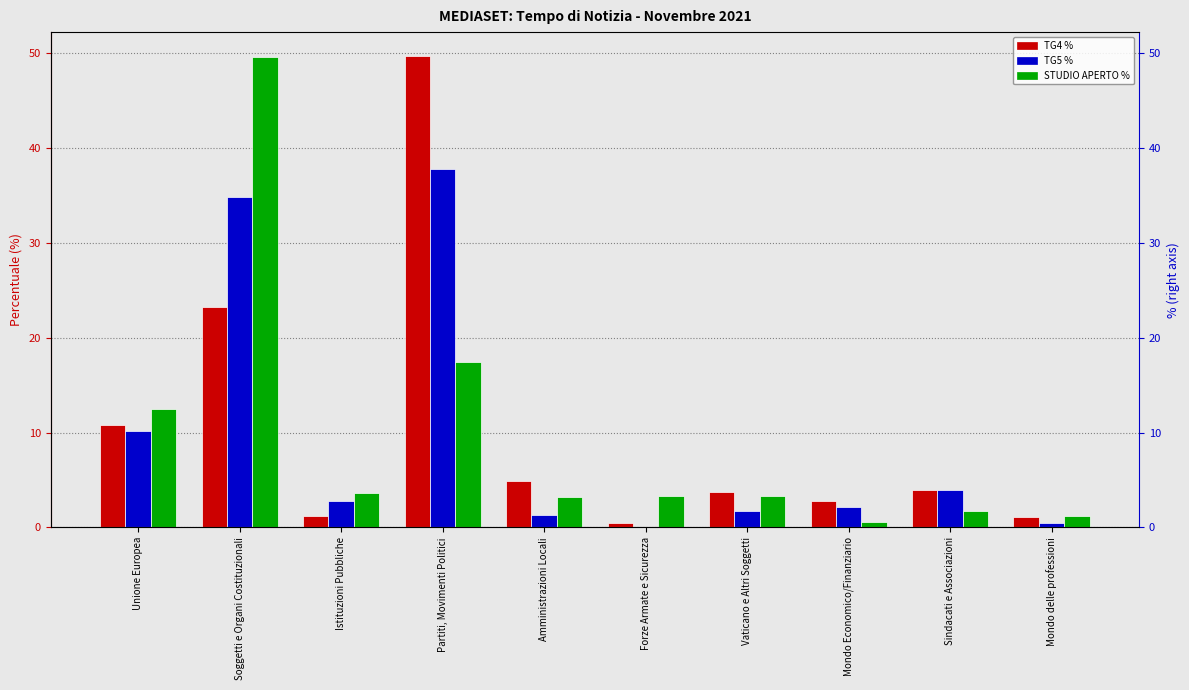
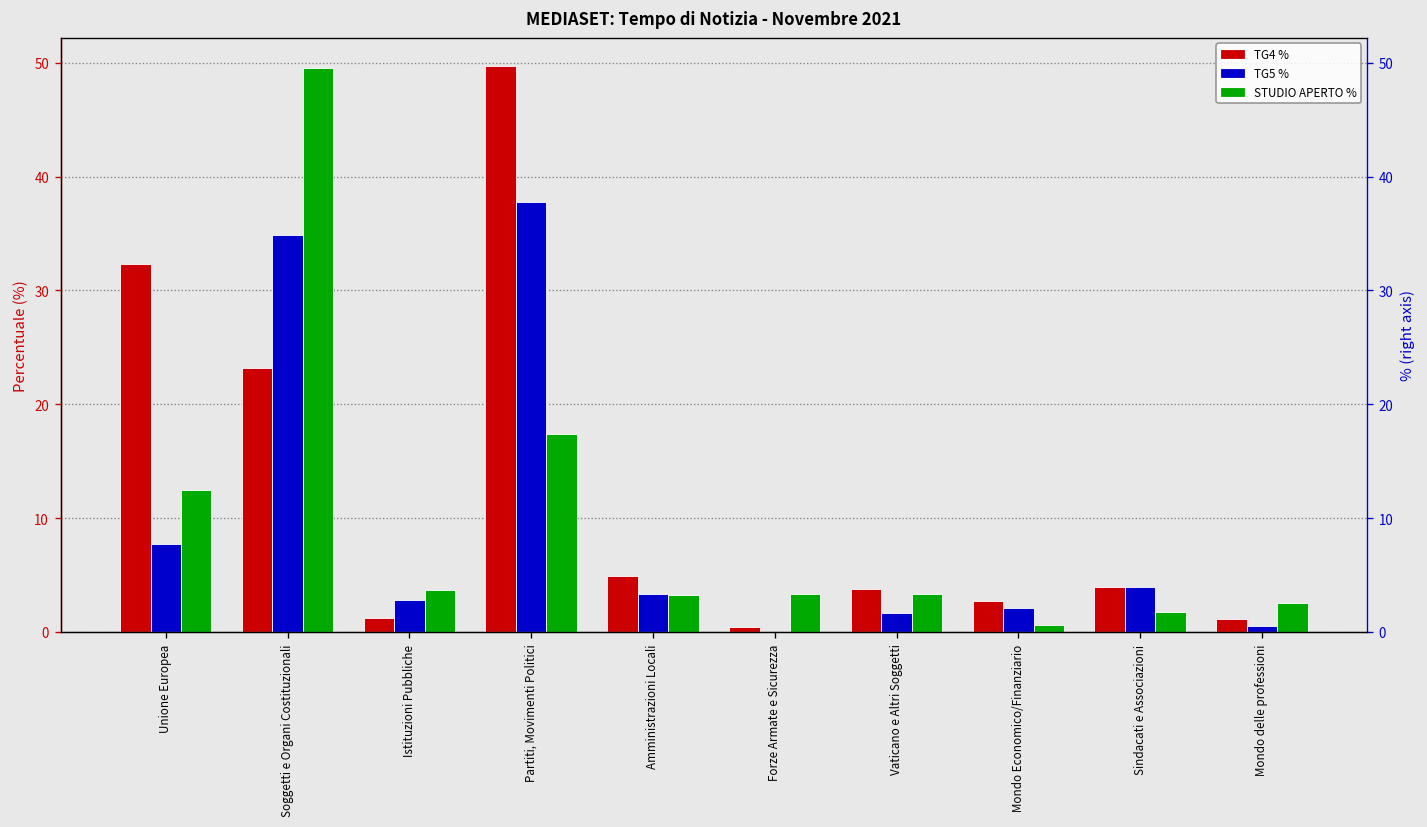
  {
    "TG4 %": {
-     "Unione Europea": 11,
+     "Unione Europea": 32,
      "Soggetti e Organi Costituzionali": 23,
      "Istituzioni Pubbliche": 1,
      "Partiti, Movimenti Politici": 50,
      "Amministrazioni Locali": 5,
      "Forze Armate e Sicurezza": 0,
      "Vaticano e Altri Soggetti": 4,
      "Mondo Economico/Finanziario": 3,
      "Sindacati e Associazioni": 4,
      "Mondo delle professioni": 1
    },
    "TG5 %": {
-     "Unione Europea": 10,
+     "Unione Europea": 8,
      "Soggetti e Organi Costituzionali": 35,
      "Istituzioni Pubbliche": 3,
      "Partiti, Movimenti Politici": 38,
-     "Amministrazioni Locali": 1,
+     "Amministrazioni Locali": 3,
      "Vaticano e Altri Soggetti": 2,
      "Mondo Economico/Finanziario": 2,
      "Sindacati e Associazioni": 4,
      "Mondo delle professioni": 0
    },
    "STUDIO APERTO %": {
      "Unione Europea": 12,
      "Soggetti e Organi Costituzionali": 50,
      "Istituzioni Pubbliche": 4,
      "Partiti, Movimenti Politici": 17,
      "Amministrazioni Locali": 3,
      "Forze Armate e Sicurezza": 3,
      "Vaticano e Altri Soggetti": 3,
      "Mondo Economico/Finanziario": 1,
      "Sindacati e Associazioni": 2,
-     "Mondo delle professioni": 1
+     "Mondo delle professioni": 3
    }
  }
